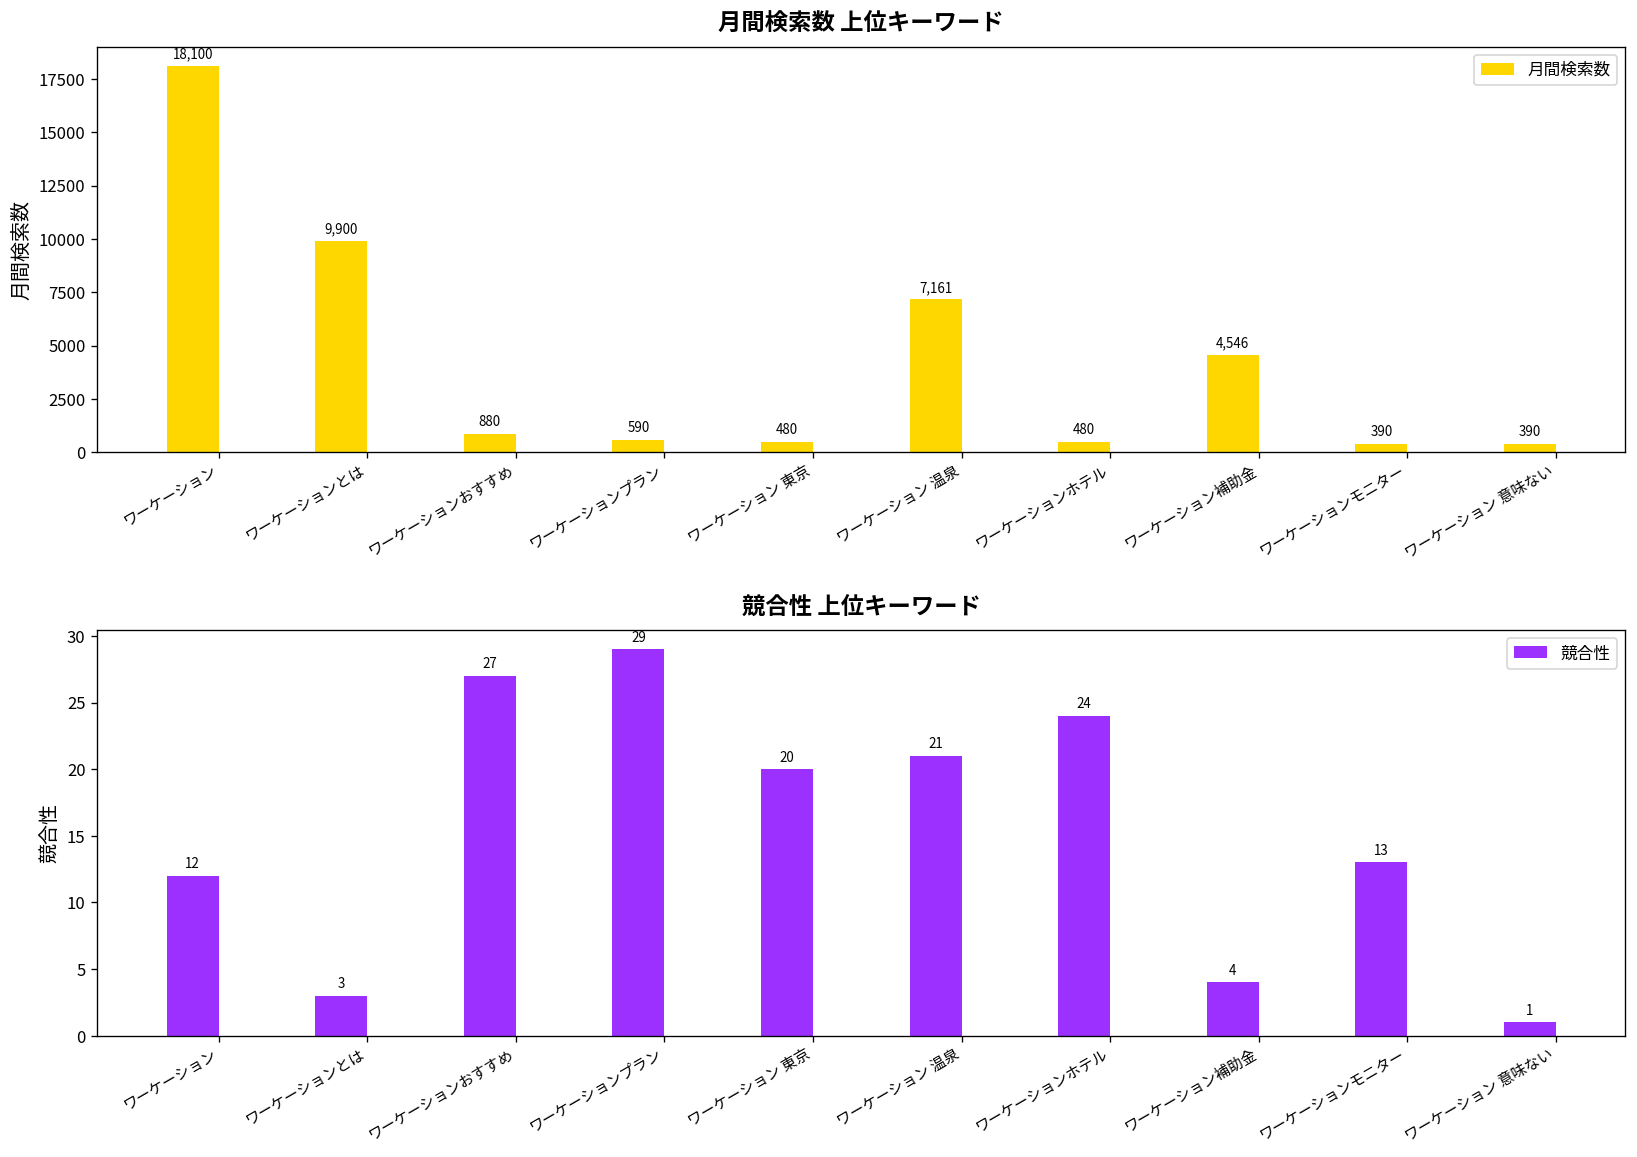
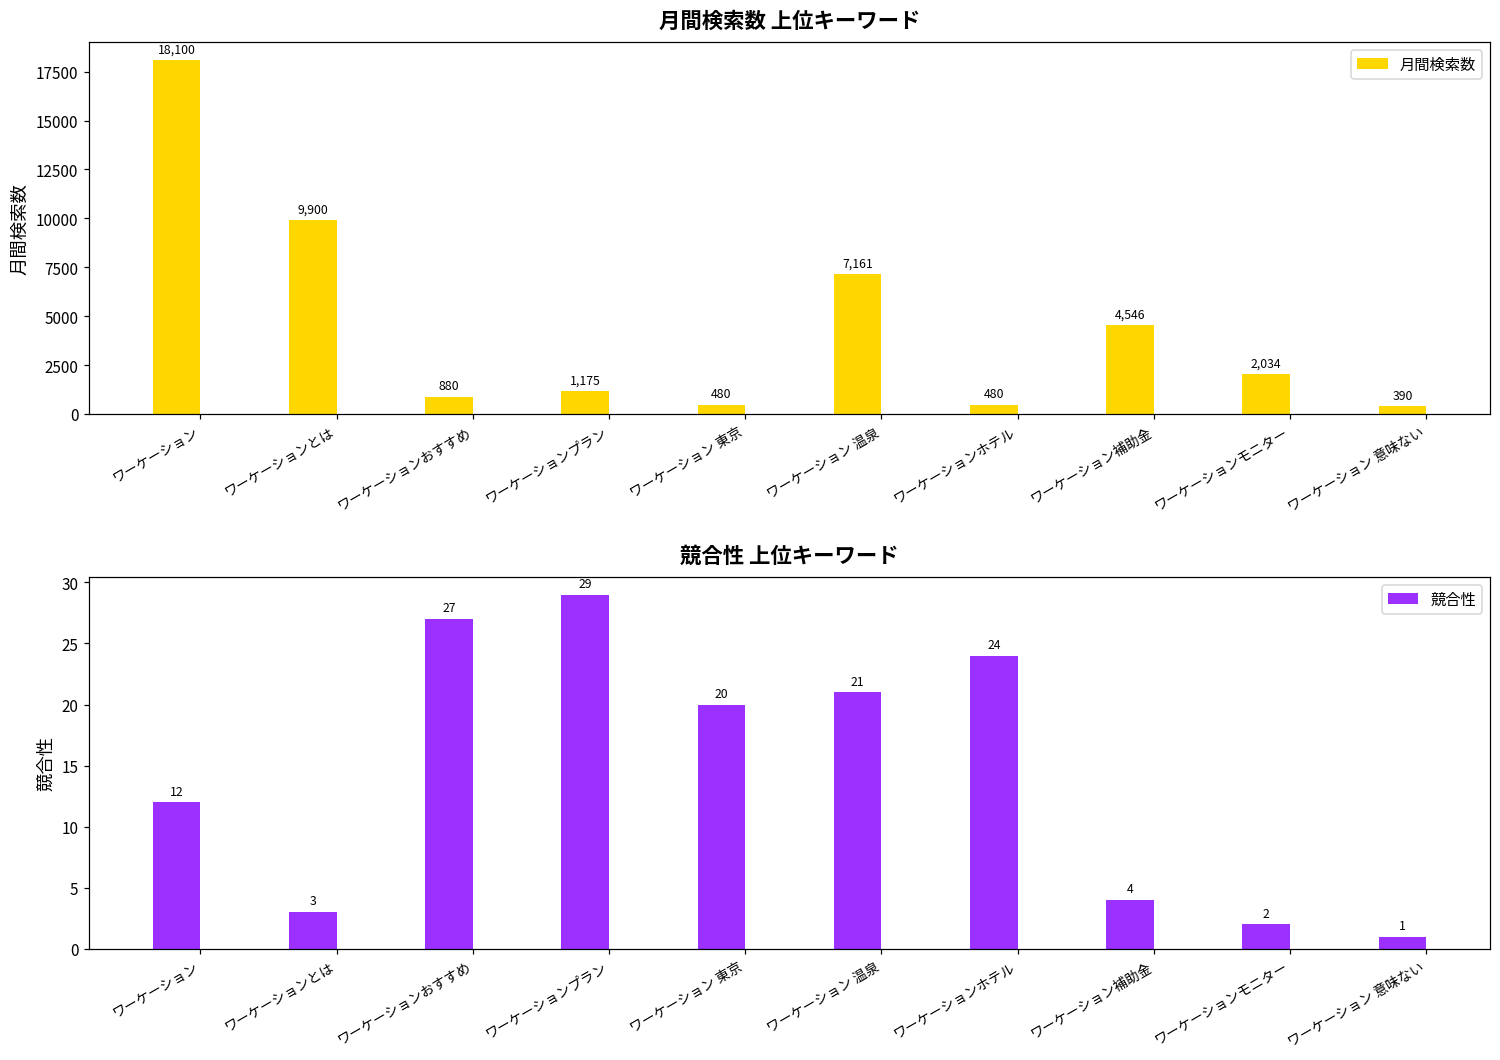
  {
    "月間検索数 上位キーワード": {
      "ワーケーション": "18,100",
      "ワーケーションとは": "9,900",
      "ワーケーションおすすめ": "880",
-     "ワーケーションプラン": "590",
+     "ワーケーションプラン": "1,175",
      "ワーケーション 東京": "480",
      "ワーケーション 温泉": "7,161",
      "ワーケーションホテル": "480",
      "ワーケーション補助金": "4,546",
-     "ワーケーションモニター": "390",
+     "ワーケーションモニター": "2,034",
      "ワーケーション 意味ない": "390"
    },
    "競合性 上位キーワード": {
      "ワーケーション": "12",
      "ワーケーションとは": "3",
      "ワーケーションおすすめ": "27",
      "ワーケーションプラン": "29",
      "ワーケーション 東京": "20",
      "ワーケーション 温泉": "21",
      "ワーケーションホテル": "24",
      "ワーケーション補助金": "4",
-     "ワーケーションモニター": "13",
+     "ワーケーションモニター": "2",
      "ワーケーション 意味ない": "1"
    }
  }
